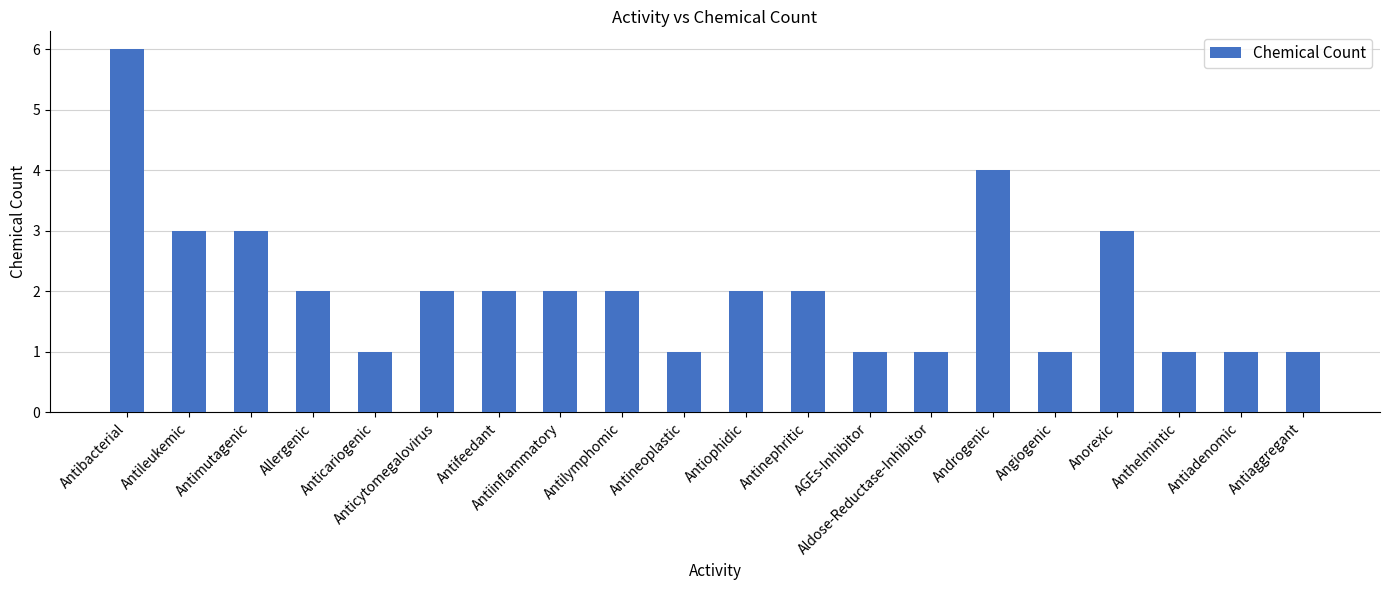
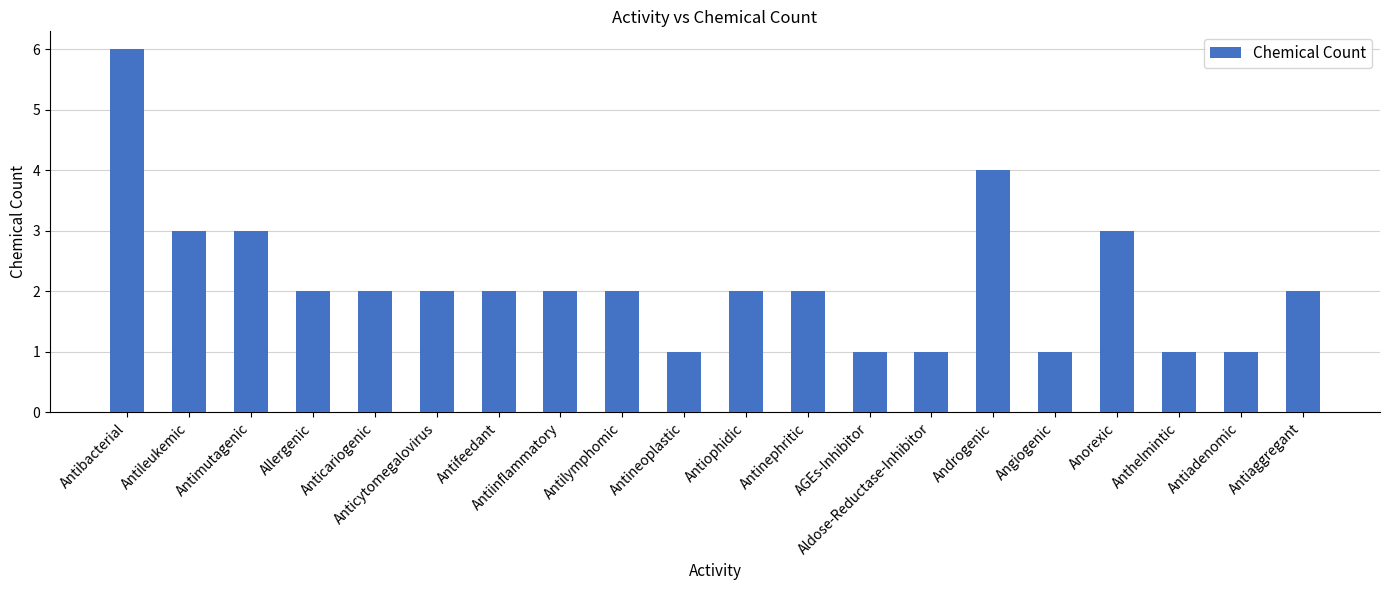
  {
    "Antibacterial": 6,
    "Antileukemic": 3,
    "Antimutagenic": 3,
    "Allergenic": 2,
-   "Anticariogenic": 1,
+   "Anticariogenic": 2,
    "Anticytomegalovirus": 2,
    "Antifeedant": 2,
    "Antiinflammatory": 2,
    "Antilymphomic": 2,
    "Antineoplastic": 1,
    "Antiophidic": 2,
    "Antinephritic": 2,
    "AGEs-Inhibitor": 1,
    "Aldose-Reductase-Inhibitor": 1,
    "Androgenic": 4,
    "Angiogenic": 1,
    "Anorexic": 3,
    "Anthelmintic": 1,
    "Antiadenomic": 1,
-   "Antiaggregant": 1
+   "Antiaggregant": 2
  }
